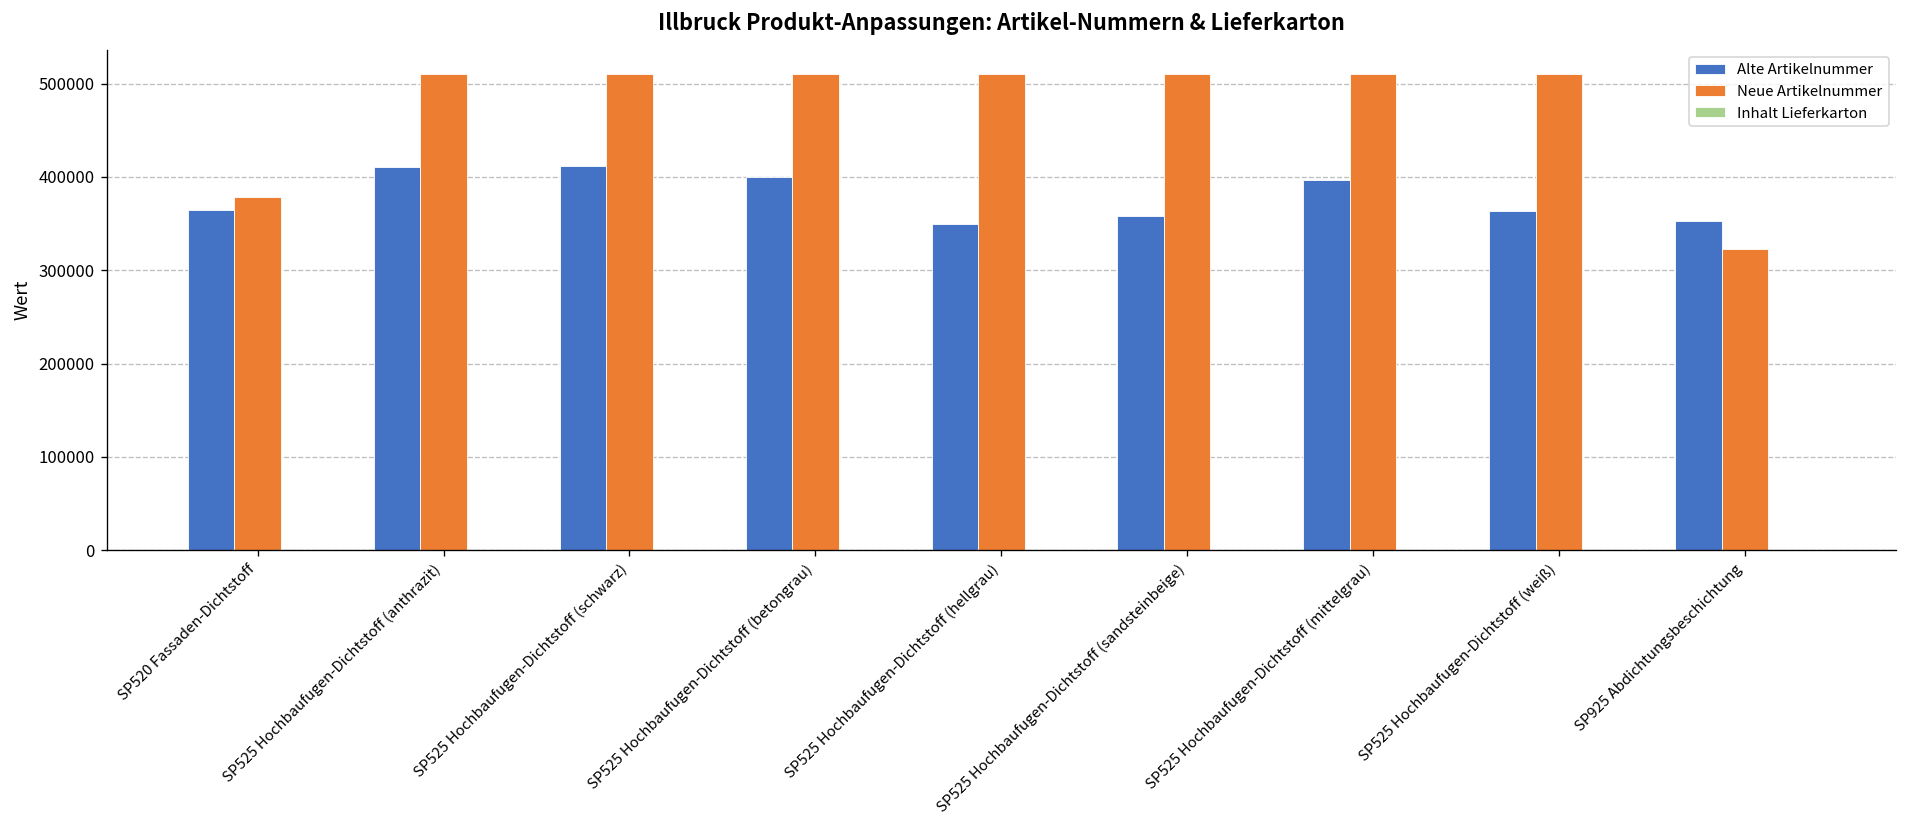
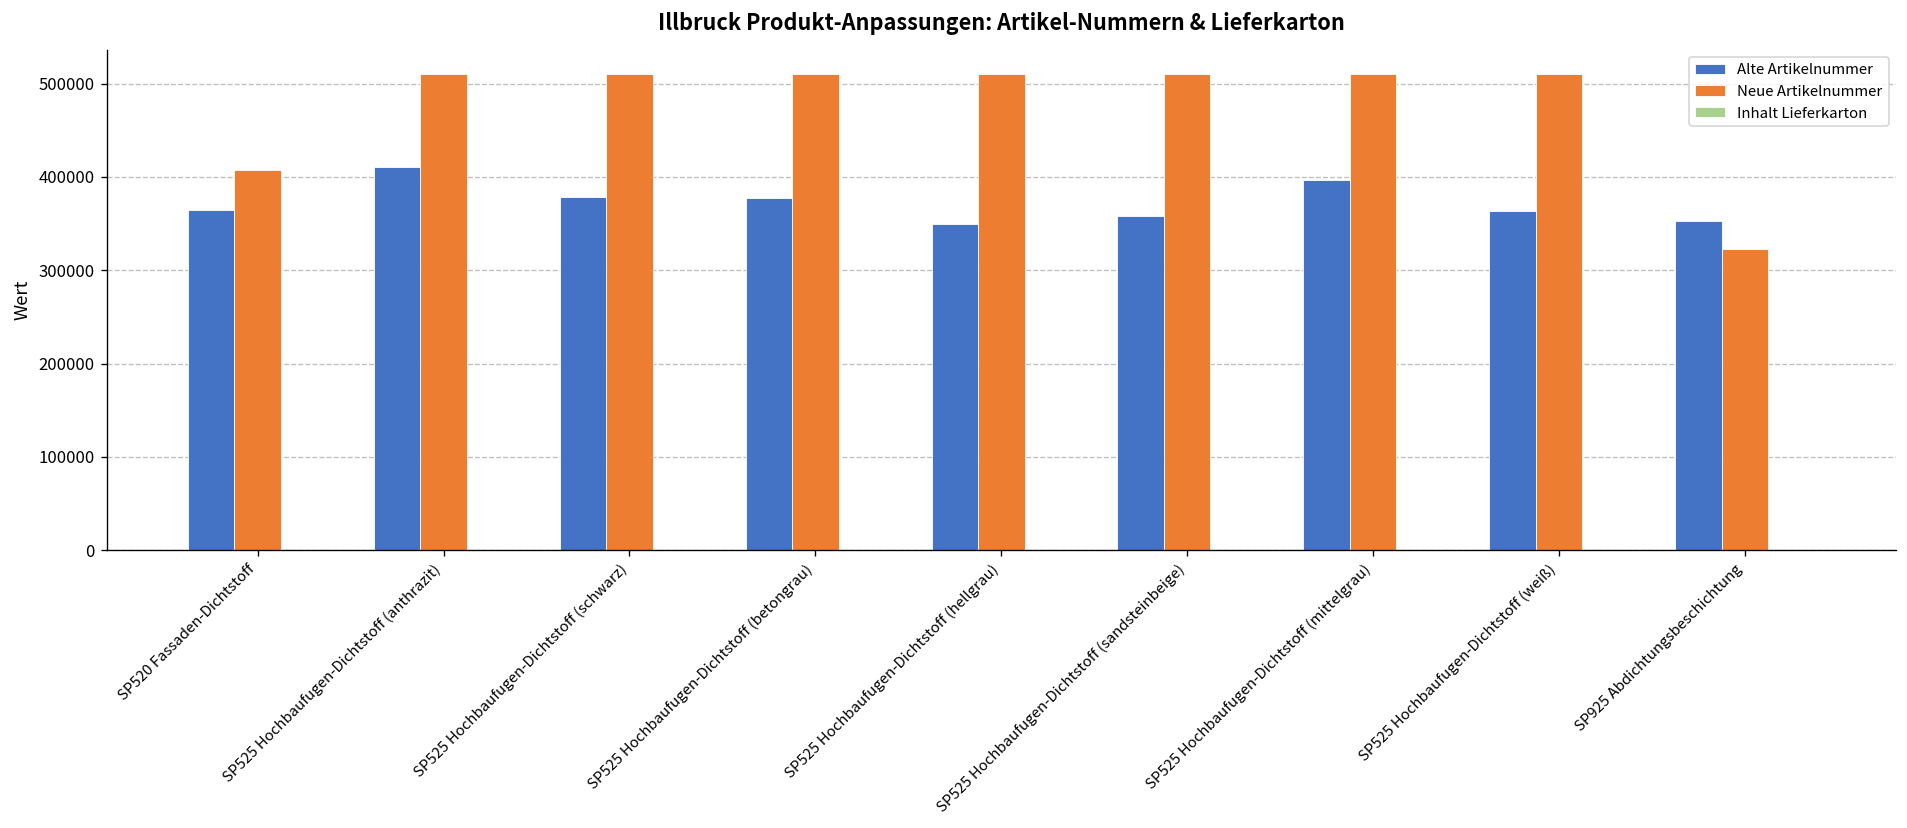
  {
    "Alte Artikelnummer": {
      "SP520 Fassaden-Dichtstoff": 360000,
      "SP525 Hochbaufugen-Dichtstoff (anthrazit)": 410000,
-     "SP525 Hochbaufugen-Dichtstoff (schwarz)": 410000,
-     "SP525 Hochbaufugen-Dichtstoff (betongrau)": 400000,
+     "SP525 Hochbaufugen-Dichtstoff (schwarz)": 380000,
+     "SP525 Hochbaufugen-Dichtstoff (betongrau)": 380000,
      "SP525 Hochbaufugen-Dichtstoff (hellgrau)": 350000,
      "SP525 Hochbaufugen-Dichtstoff (sandsteinbeige)": 360000,
      "SP525 Hochbaufugen-Dichtstoff (mittelgrau)": 400000,
      "SP525 Hochbaufugen-Dichtstoff (weiß)": 360000,
      "SP925 Abdichtungsbeschichtung": 350000
    },
    "Neue Artikelnummer": {
-     "SP520 Fassaden-Dichtstoff": 380000,
+     "SP520 Fassaden-Dichtstoff": 410000,
      "SP525 Hochbaufugen-Dichtstoff (anthrazit)": 510000,
      "SP525 Hochbaufugen-Dichtstoff (schwarz)": 510000,
      "SP525 Hochbaufugen-Dichtstoff (betongrau)": 510000,
      "SP525 Hochbaufugen-Dichtstoff (hellgrau)": 510000,
      "SP525 Hochbaufugen-Dichtstoff (sandsteinbeige)": 510000,
      "SP525 Hochbaufugen-Dichtstoff (mittelgrau)": 510000,
      "SP525 Hochbaufugen-Dichtstoff (weiß)": 510000,
      "SP925 Abdichtungsbeschichtung": 320000
    }
  }
